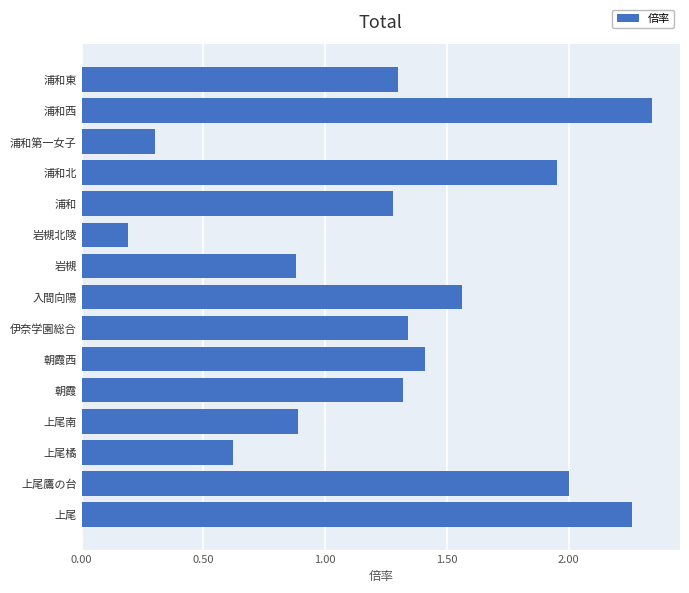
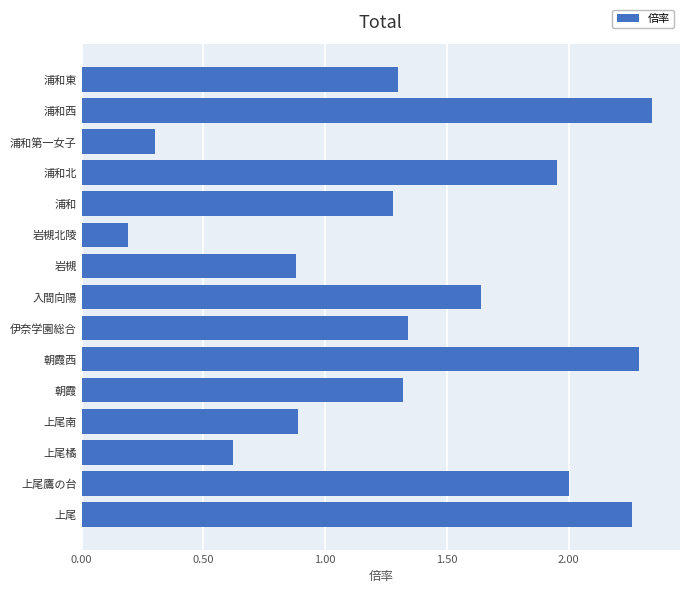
  {
    "浦和東": 1.30,
    "浦和西": 2.34,
    "浦和第一女子": 0.30,
    "浦和北": 1.95,
    "浦和": 1.28,
    "岩槻北陵": 0.19,
    "岩槻": 0.88,
-   "入間向陽": 1.56,
+   "入間向陽": 1.64,
    "伊奈学園総合": 1.34,
-   "朝霞西": 1.41,
+   "朝霞西": 2.29,
    "朝霞": 1.32,
    "上尾南": 0.89,
    "上尾橘": 0.62,
    "上尾鷹の台": 2.00,
    "上尾": 2.26
  }
